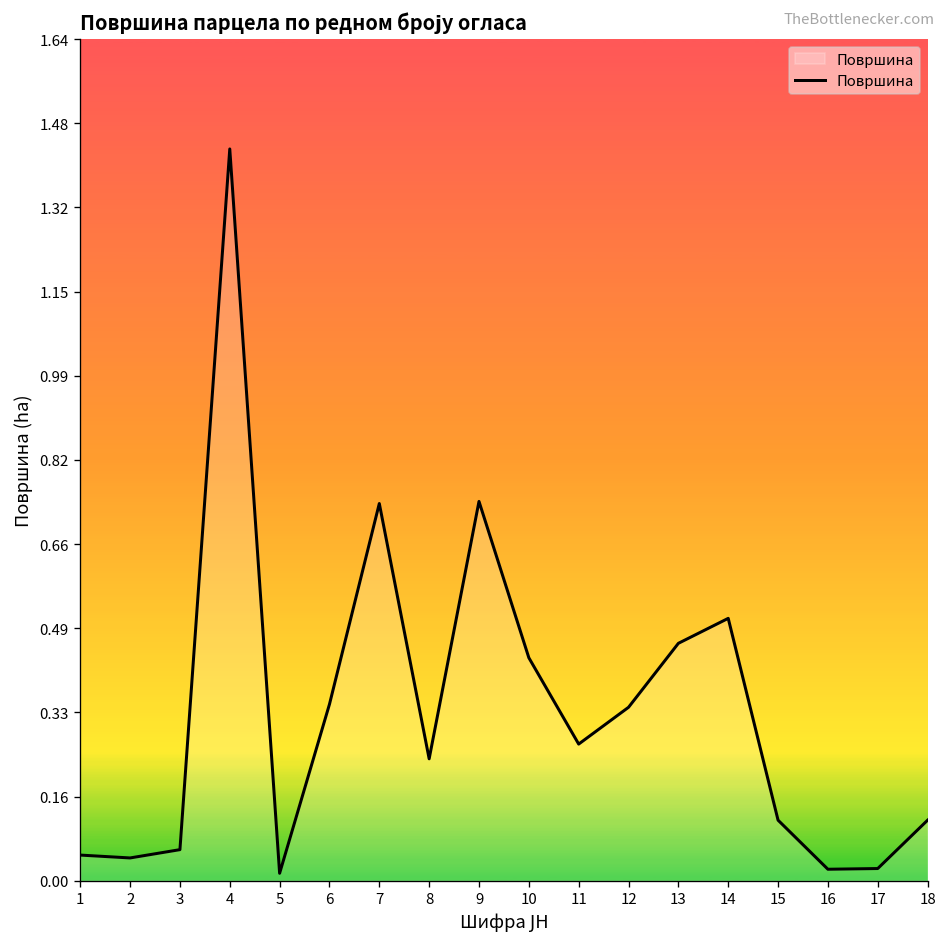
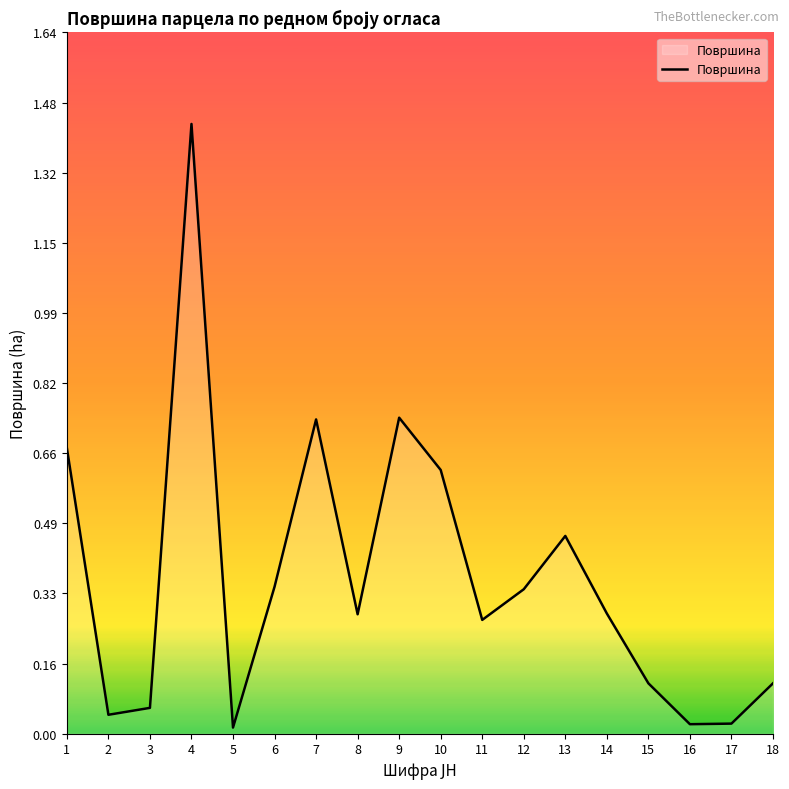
  {
-   "1": 0.05,
+   "1": 0.67,
    "2": 0.04,
    "3": 0.06,
    "4": 1.43,
    "5": 0.01,
    "6": 0.34,
    "7": 0.74,
-   "8": 0.24,
+   "8": 0.28,
    "9": 0.74,
-   "10": 0.44,
+   "10": 0.62,
    "11": 0.27,
    "12": 0.34,
    "13": 0.46,
-   "14": 0.51,
+   "14": 0.28,
    "15": 0.12,
    "16": 0.02,
    "17": 0.02,
    "18": 0.12
  }
